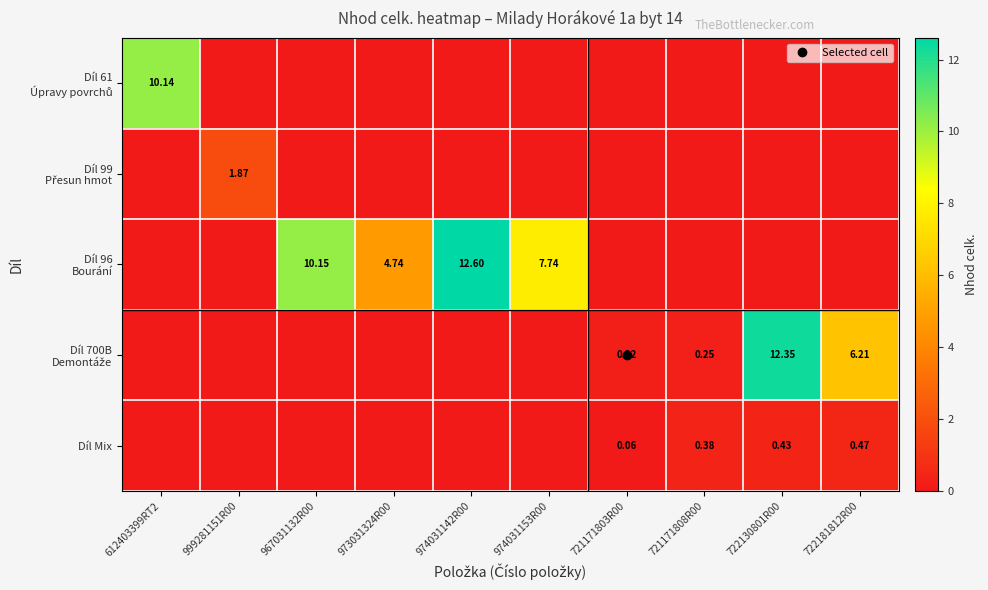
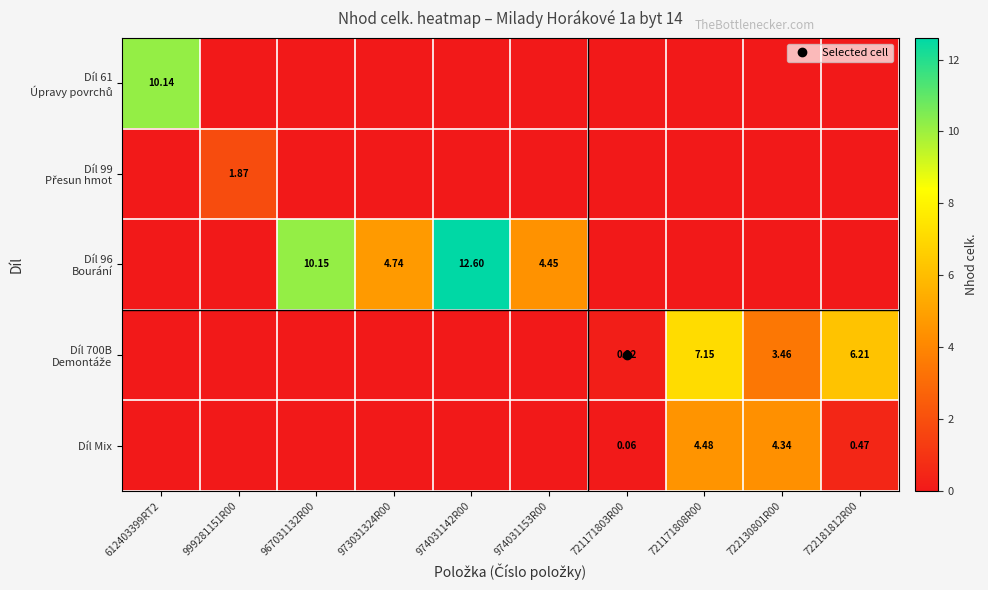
  {
    "Díl 61 Úpravy povrchů": {
      "612403399RT2": 10.14
    },
    "Díl 99 Přesun hmot": {
      "999281151R00": 1.87
    },
    "Díl 96 Bourání": {
      "967031132R00": 10.15,
      "973031324R00": 4.74,
      "974031142R00": 12.60,
-     "974031153R00": 7.74
+     "974031153R00": 4.45
    },
    "Díl 700B Demontáže": {
-     "721171808R00": 0.25,
-     "722130801R00": 12.35,
+     "721171808R00": 7.15,
+     "722130801R00": 3.46,
      "722181812R00": 6.21
    },
    "Díl Mix": {
      "721171803R00": 0.06,
-     "721171808R00": 0.38,
-     "722130801R00": 0.43,
+     "721171808R00": 4.48,
+     "722130801R00": 4.34,
      "722181812R00": 0.47
    }
  }
